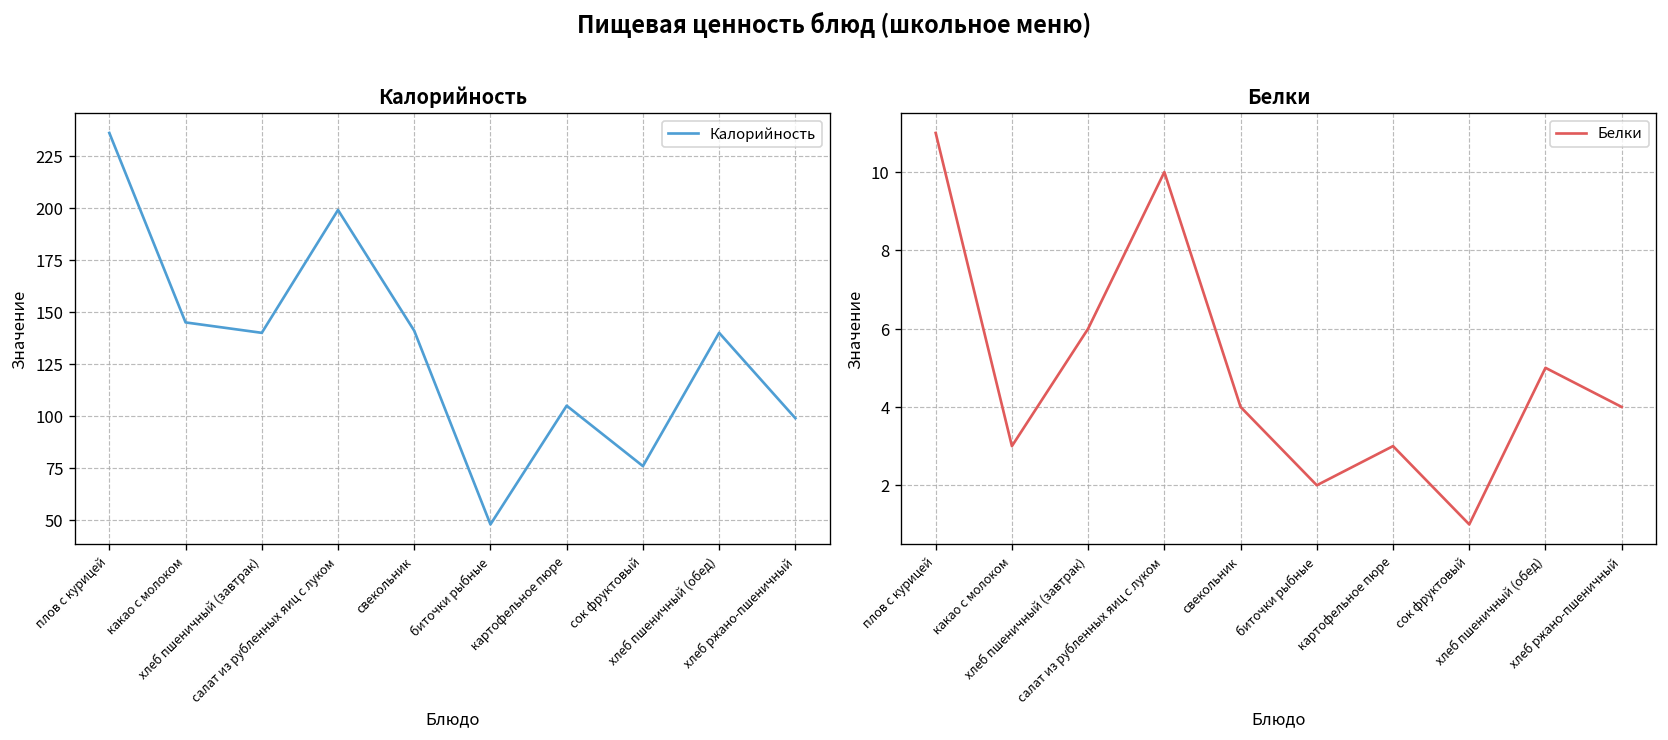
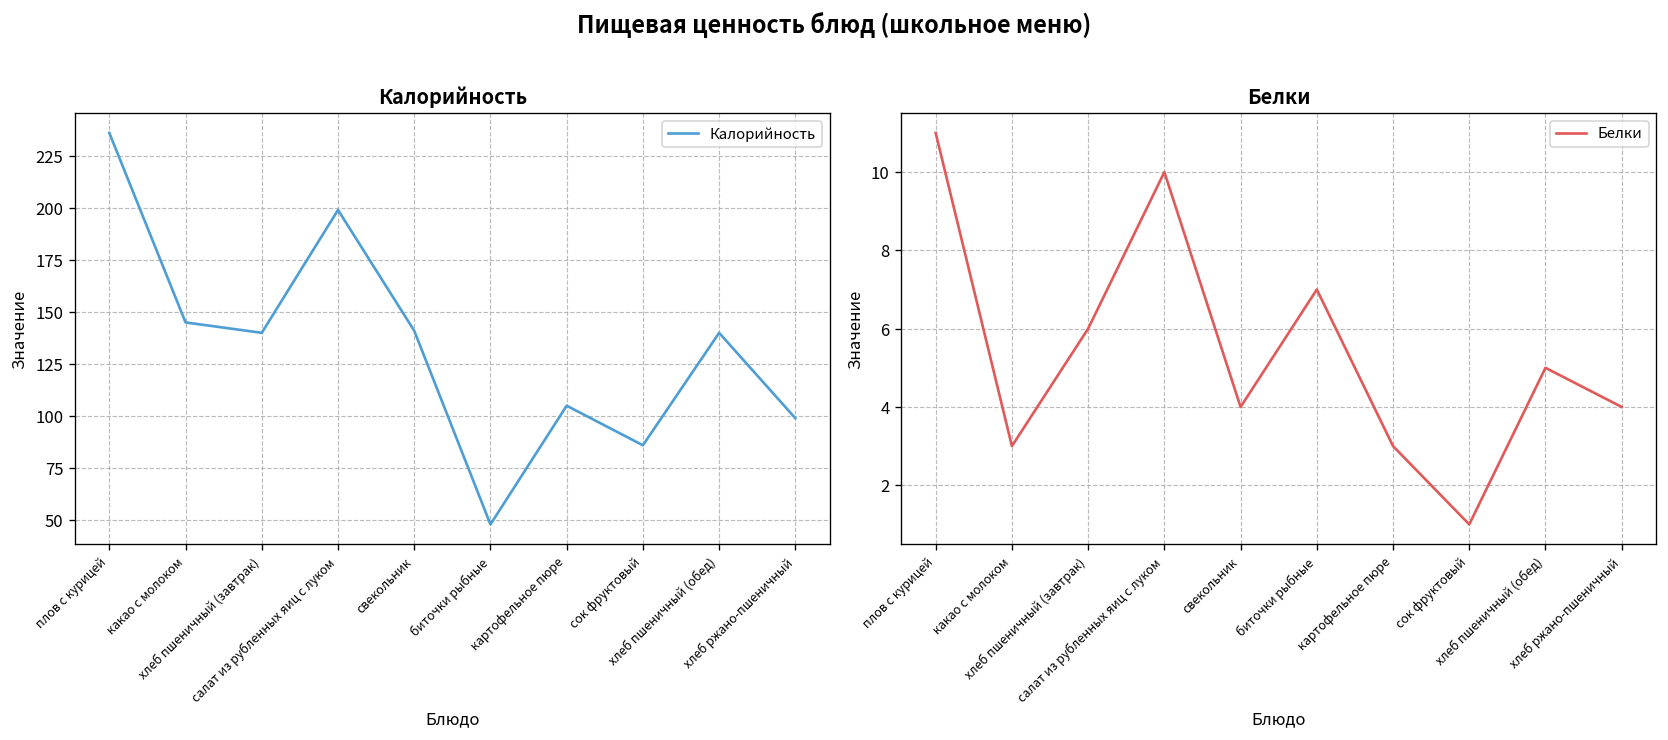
  {
    "Калорийность": {
      "плов с курицей": 236,
      "какао с молоком": 145,
      "хлеб пшеничный (завтрак)": 140,
      "салат из рубленных яиц с луком": 199,
      "свекольник": 141,
      "биточки рыбные": 48,
      "картофельное пюре": 105,
-     "сок фруктовый": 76,
+     "сок фруктовый": 86,
      "хлеб пшеничный (обед)": 140,
      "хлеб ржано-пшеничный": 99
    },
    "Белки": {
      "плов с курицей": 11,
      "какао с молоком": 3,
      "хлеб пшеничный (завтрак)": 6,
      "салат из рубленных яиц с луком": 10,
      "свекольник": 4,
-     "биточки рыбные": 2,
+     "биточки рыбные": 7,
      "картофельное пюре": 3,
      "сок фруктовый": 1,
      "хлеб пшеничный (обед)": 5,
      "хлеб ржано-пшеничный": 4
    }
  }
